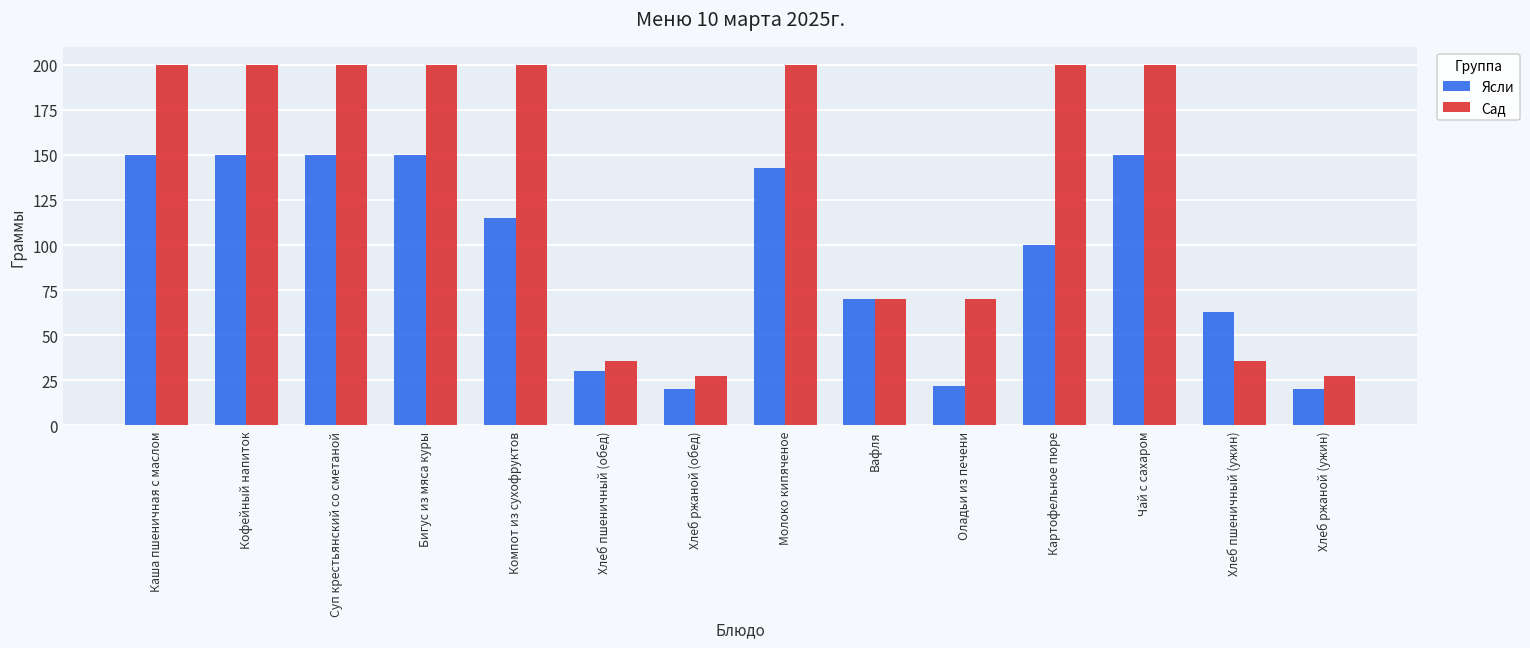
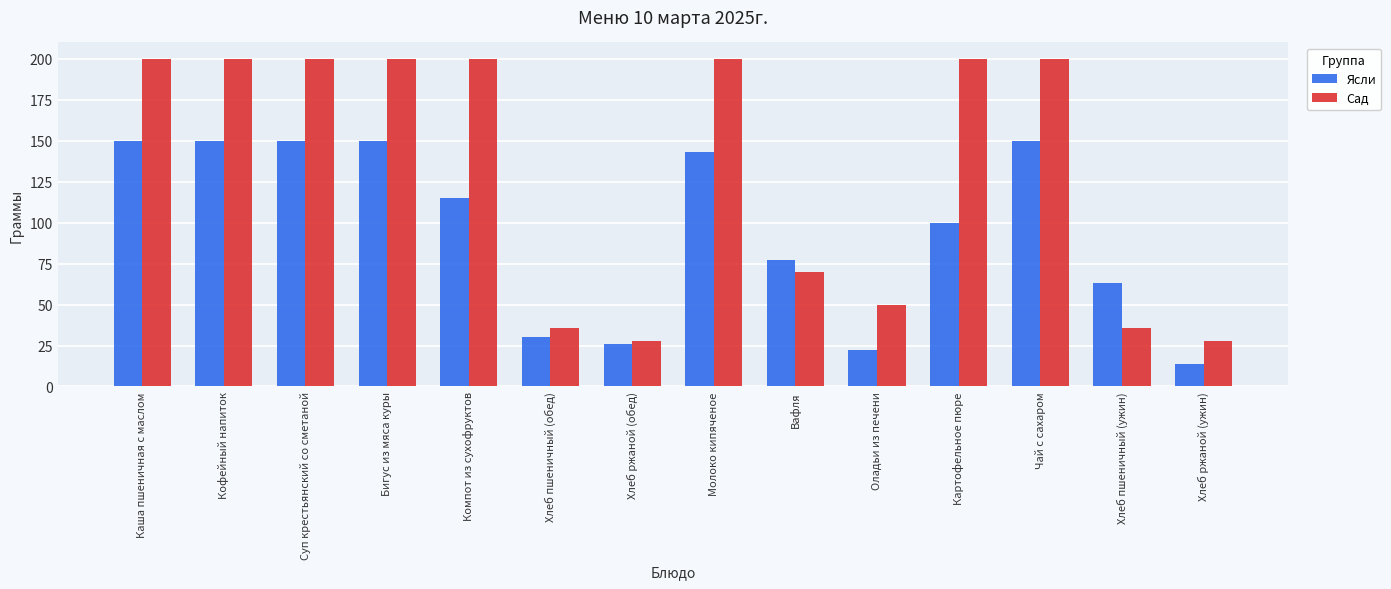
  {
    "Ясли": {
      "Каша пшеничная с маслом": 150,
      "Кофейный напиток": 150,
      "Суп крестьянский со сметаной": 150,
      "Бигус из мяса куры": 150,
      "Компот из сухофруктов": 115,
      "Хлеб пшеничный (обед)": 30,
-     "Хлеб ржаной (обед)": 20,
+     "Хлеб ржаной (обед)": 26,
      "Молоко кипяченое": 143,
-     "Вафля": 70,
+     "Вафля": 77,
      "Оладьи из печени": 22,
      "Картофельное пюре": 100,
      "Чай с сахаром": 150,
      "Хлеб пшеничный (ужин)": 63,
-     "Хлеб ржаной (ужин)": 20
+     "Хлеб ржаной (ужин)": 14
    },
    "Сад": {
      "Каша пшеничная с маслом": 200,
      "Кофейный напиток": 200,
      "Суп крестьянский со сметаной": 200,
      "Бигус из мяса куры": 200,
      "Компот из сухофруктов": 200,
      "Хлеб пшеничный (обед)": 36,
      "Хлеб ржаной (обед)": 28,
      "Молоко кипяченое": 200,
      "Вафля": 70,
-     "Оладьи из печени": 70,
+     "Оладьи из печени": 50,
      "Картофельное пюре": 200,
      "Чай с сахаром": 200,
      "Хлеб пшеничный (ужин)": 36,
      "Хлеб ржаной (ужин)": 28
    }
  }
